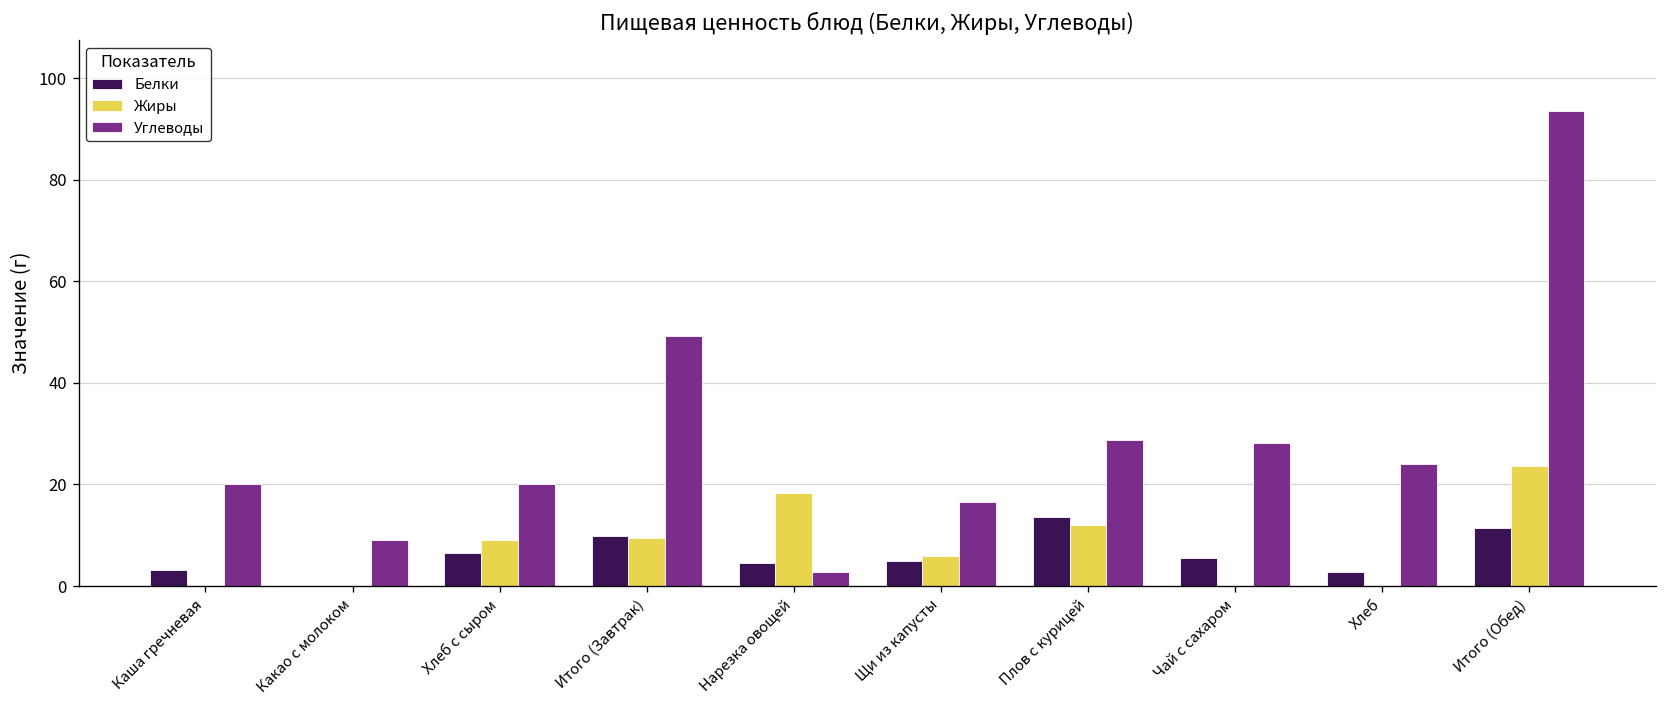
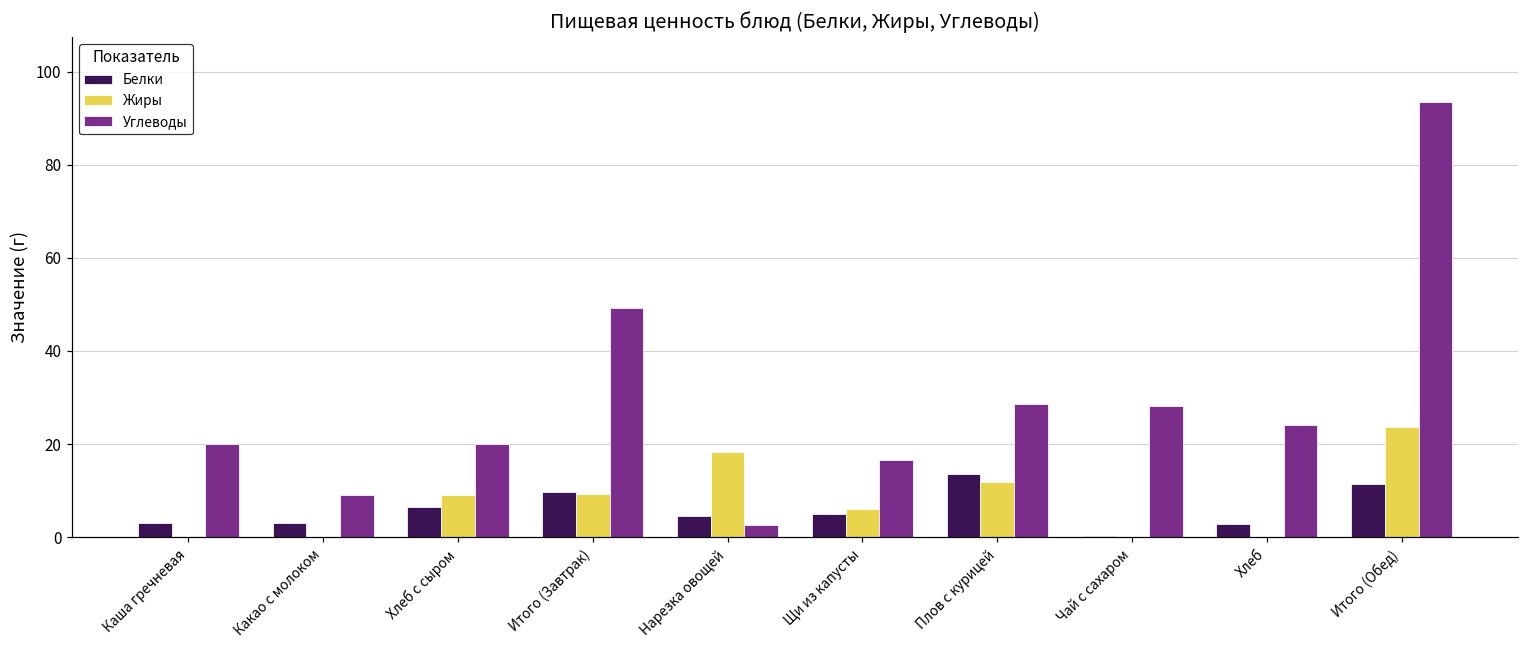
  {
    "Белки": {
      "Каша гречневая": 3,
-     "Какао с молоком": 0,
+     "Какао с молоком": 3,
      "Хлеб с сыром": 7,
      "Итого (Завтрак)": 10,
      "Нарезка овощей": 5,
      "Щи из капусты": 5,
      "Плов с курицей": 14,
-     "Чай с сахаром": 6,
+     "Чай с сахаром": 0,
      "Хлеб": 3,
      "Итого (Обед)": 12
    },
    "Жиры": {
      "Какао с молоком": 0,
      "Хлеб с сыром": 9,
      "Итого (Завтрак)": 9,
      "Нарезка овощей": 18,
      "Щи из капусты": 6,
      "Плов с курицей": 12,
      "Чай с сахаром": 0,
      "Итого (Обед)": 24
    },
    "Углеводы": {
      "Каша гречневая": 20,
      "Какао с молоком": 9,
      "Хлеб с сыром": 20,
      "Итого (Завтрак)": 49,
      "Нарезка овощей": 3,
      "Щи из капусты": 17,
      "Плов с курицей": 29,
      "Чай с сахаром": 28,
      "Хлеб": 24,
      "Итого (Обед)": 93
    }
  }
